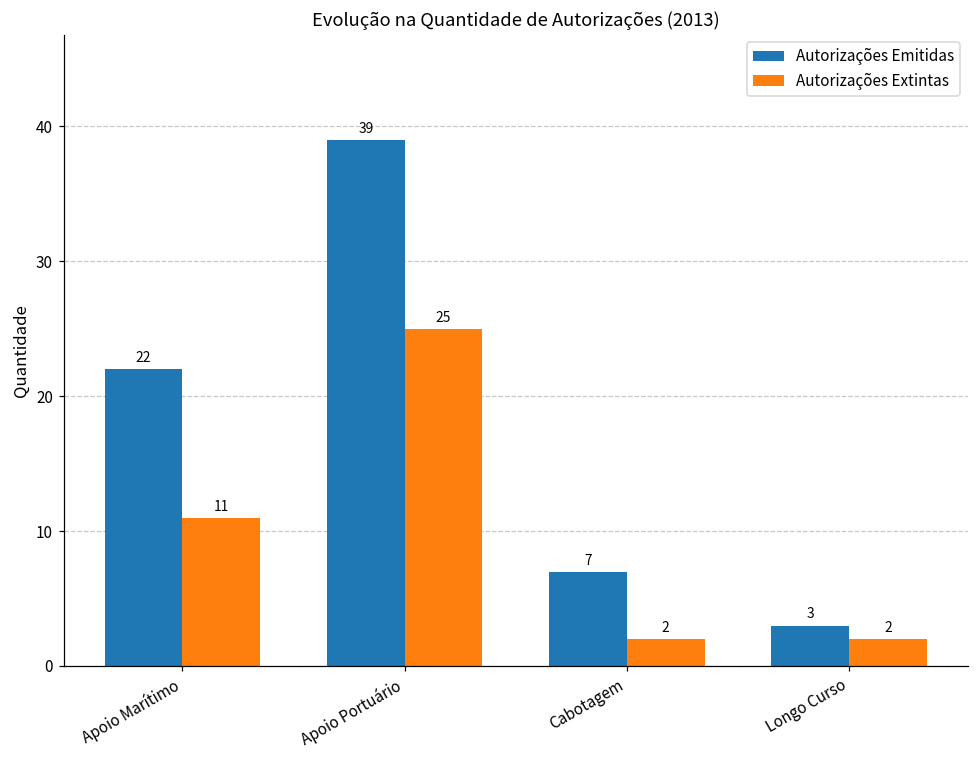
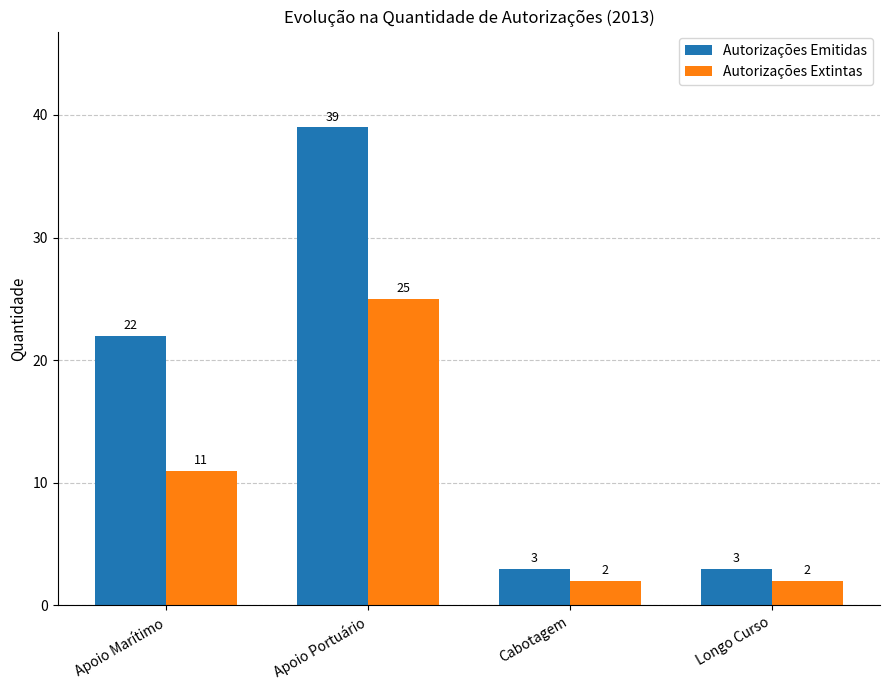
  {
    "Autorizações Emitidas": {
      "Apoio Marítimo": 22,
      "Apoio Portuário": 39,
-     "Cabotagem": 7,
+     "Cabotagem": 3,
      "Longo Curso": 3
    },
    "Autorizações Extintas": {
      "Apoio Marítimo": 11,
      "Apoio Portuário": 25,
      "Cabotagem": 2,
      "Longo Curso": 2
    }
  }
